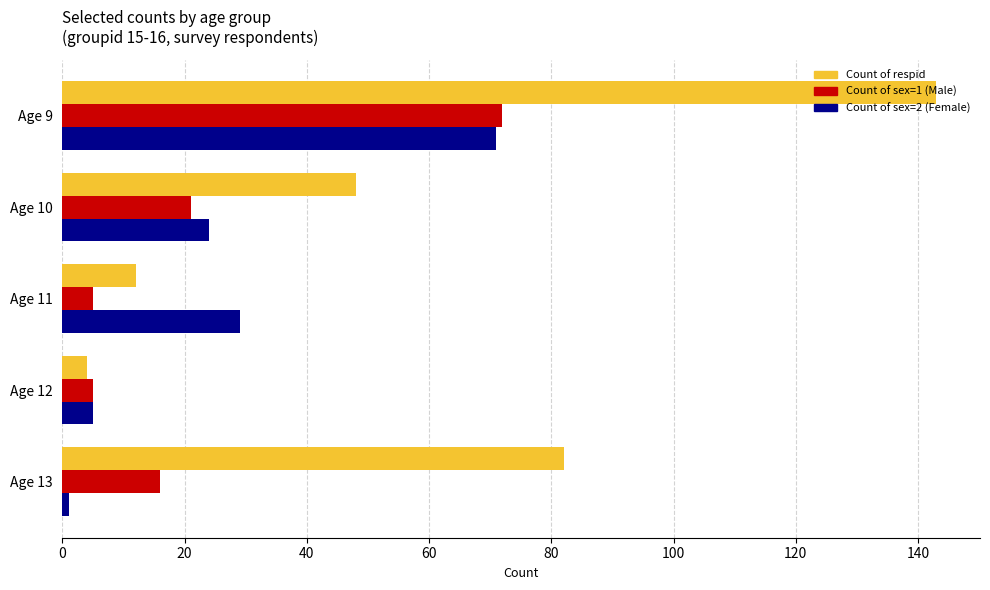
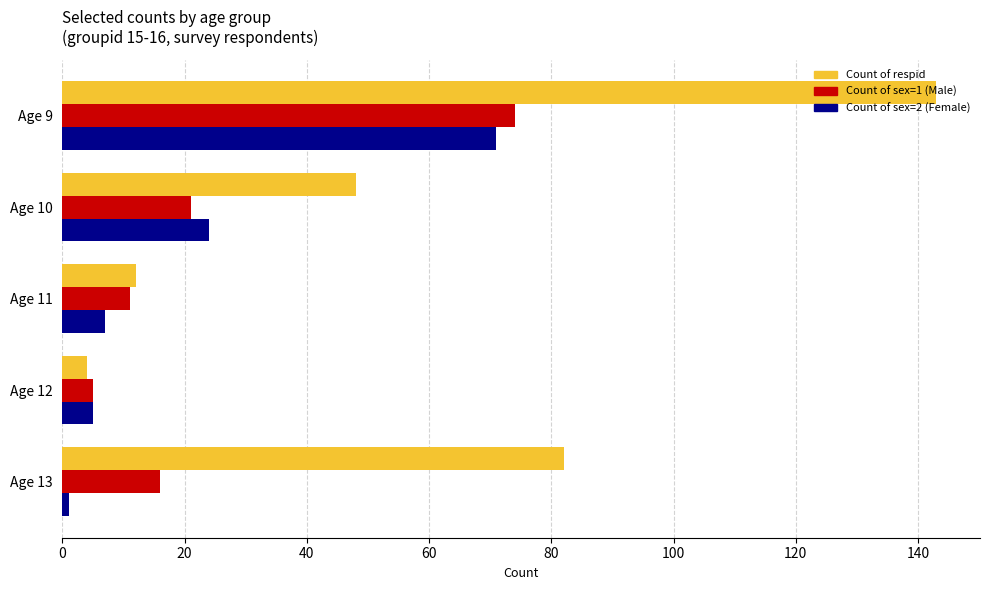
  {
    "Count of respid": {
      "Age 9": 143,
      "Age 10": 48,
      "Age 11": 12,
      "Age 12": 4,
      "Age 13": 82
    },
    "Count of sex=1 (Male)": {
-     "Age 9": 72,
+     "Age 9": 74,
      "Age 10": 21,
-     "Age 11": 5,
+     "Age 11": 11,
      "Age 12": 5,
      "Age 13": 16
    },
    "Count of sex=2 (Female)": {
      "Age 9": 71,
      "Age 10": 24,
-     "Age 11": 29,
+     "Age 11": 7,
      "Age 12": 5,
      "Age 13": 1
    }
  }
